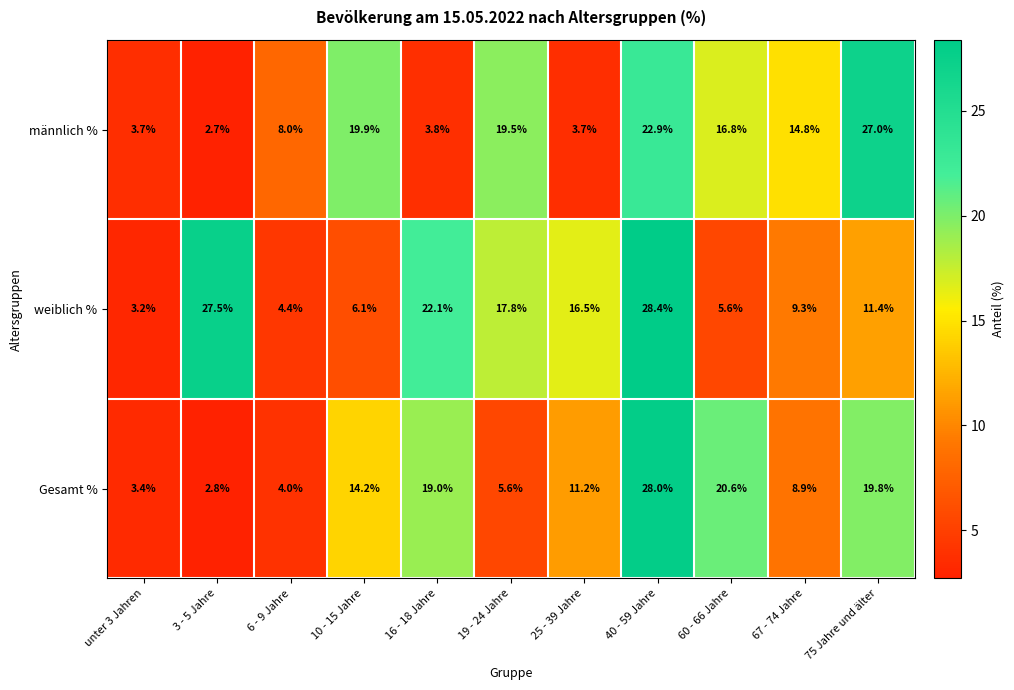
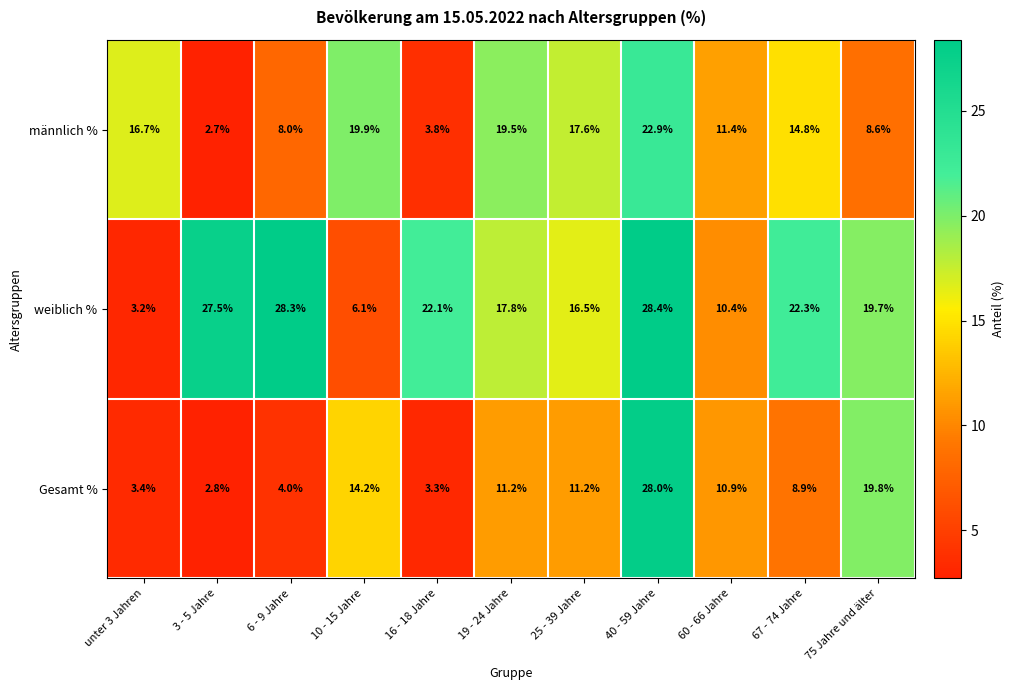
  {
    "männlich %": {
-     "unter 3 Jahren": "3.7%",
+     "unter 3 Jahren": "16.7%",
      "3 - 5 Jahre": "2.7%",
      "6 - 9 Jahre": "8.0%",
      "10 - 15 Jahre": "19.9%",
      "16 - 18 Jahre": "3.8%",
      "19 - 24 Jahre": "19.5%",
-     "25 - 39 Jahre": "3.7%",
+     "25 - 39 Jahre": "17.6%",
      "40 - 59 Jahre": "22.9%",
-     "60 - 66 Jahre": "16.8%",
+     "60 - 66 Jahre": "11.4%",
      "67 - 74 Jahre": "14.8%",
-     "75 Jahre und älter": "27.0%"
+     "75 Jahre und älter": "8.6%"
    },
    "weiblich %": {
      "unter 3 Jahren": "3.2%",
      "3 - 5 Jahre": "27.5%",
-     "6 - 9 Jahre": "4.4%",
+     "6 - 9 Jahre": "28.3%",
      "10 - 15 Jahre": "6.1%",
      "16 - 18 Jahre": "22.1%",
      "19 - 24 Jahre": "17.8%",
      "25 - 39 Jahre": "16.5%",
      "40 - 59 Jahre": "28.4%",
-     "60 - 66 Jahre": "5.6%",
-     "67 - 74 Jahre": "9.3%",
-     "75 Jahre und älter": "11.4%"
+     "60 - 66 Jahre": "10.4%",
+     "67 - 74 Jahre": "22.3%",
+     "75 Jahre und älter": "19.7%"
    },
    "Gesamt %": {
      "unter 3 Jahren": "3.4%",
      "3 - 5 Jahre": "2.8%",
      "6 - 9 Jahre": "4.0%",
      "10 - 15 Jahre": "14.2%",
-     "16 - 18 Jahre": "19.0%",
-     "19 - 24 Jahre": "5.6%",
+     "16 - 18 Jahre": "3.3%",
+     "19 - 24 Jahre": "11.2%",
      "25 - 39 Jahre": "11.2%",
      "40 - 59 Jahre": "28.0%",
-     "60 - 66 Jahre": "20.6%",
+     "60 - 66 Jahre": "10.9%",
      "67 - 74 Jahre": "8.9%",
      "75 Jahre und älter": "19.8%"
    }
  }
